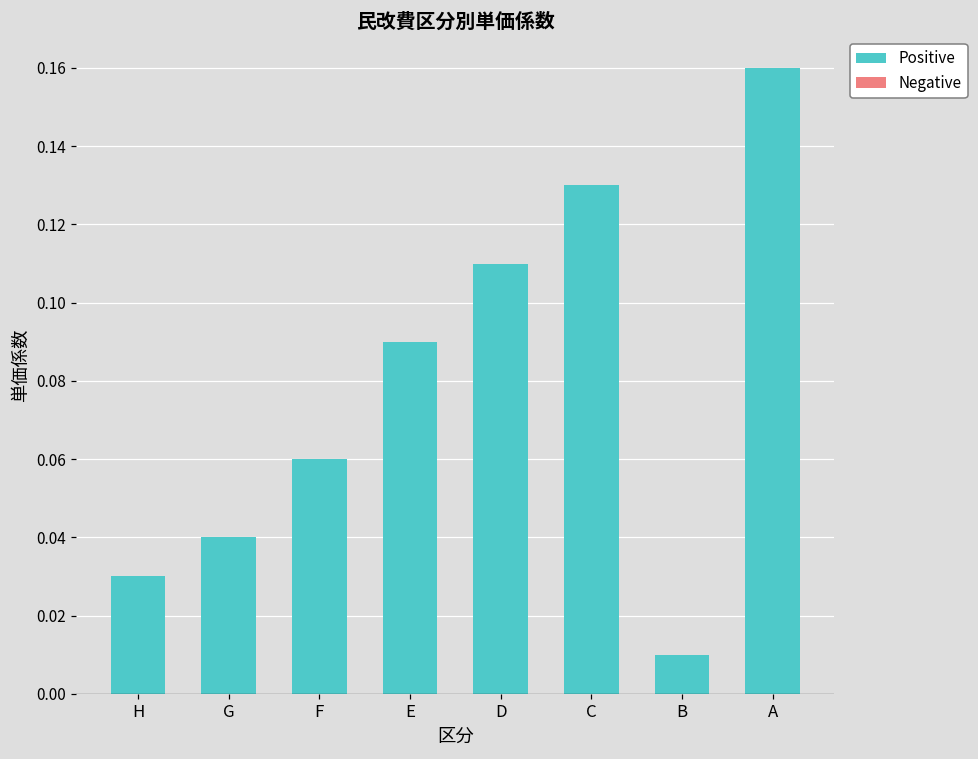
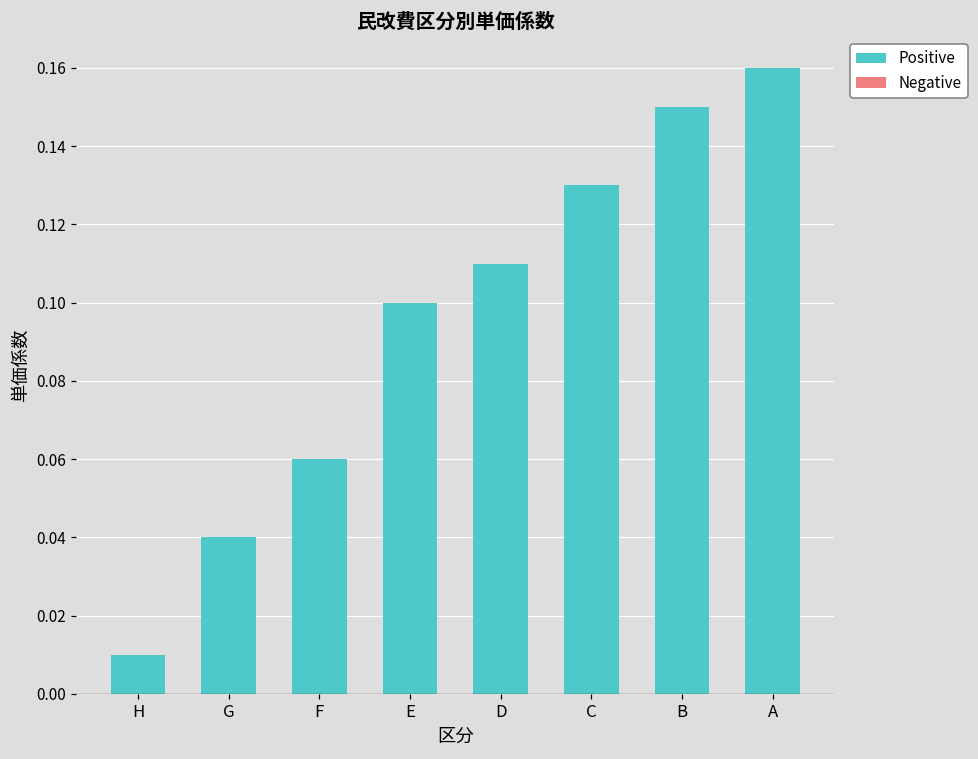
  {
    "Positive": {
-     "H": 0.03,
+     "H": 0.01,
      "G": 0.04,
      "F": 0.06,
-     "E": 0.09,
+     "E": 0.10,
      "D": 0.11,
      "C": 0.13,
-     "B": 0.01,
+     "B": 0.15,
      "A": 0.16
    },
    "Negative": {
      "H": 0.00,
      "G": 0.00,
      "F": 0.00,
      "E": 0.00,
      "D": 0.00,
      "C": 0.00,
      "B": 0.00,
      "A": 0.00
    }
  }
